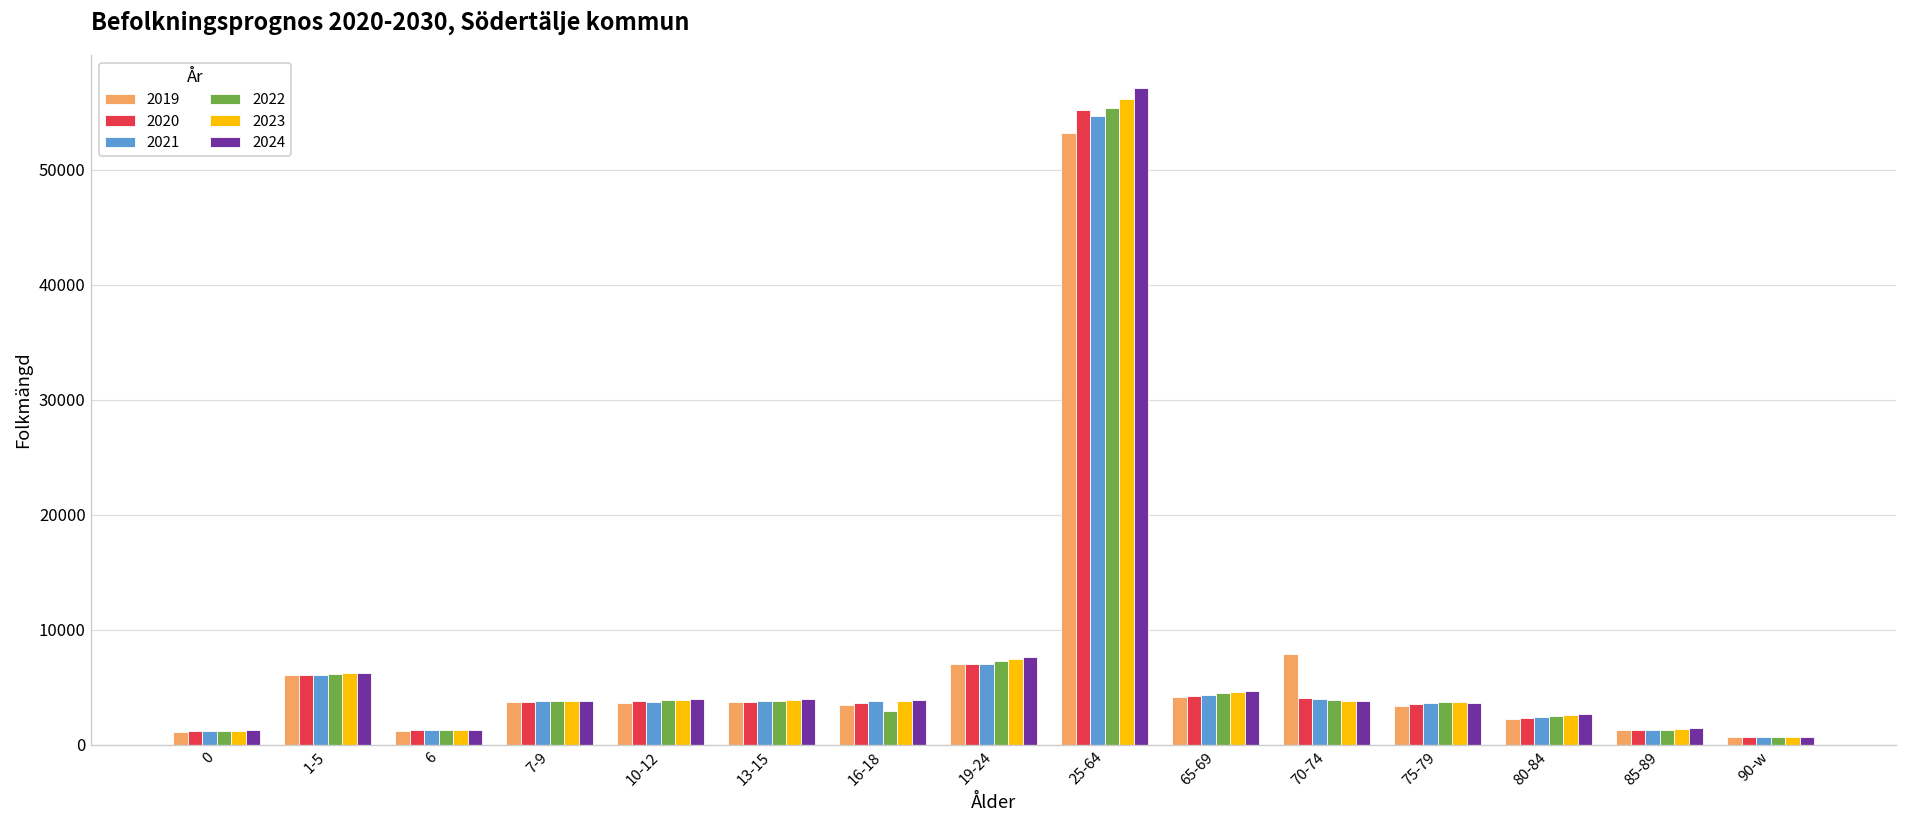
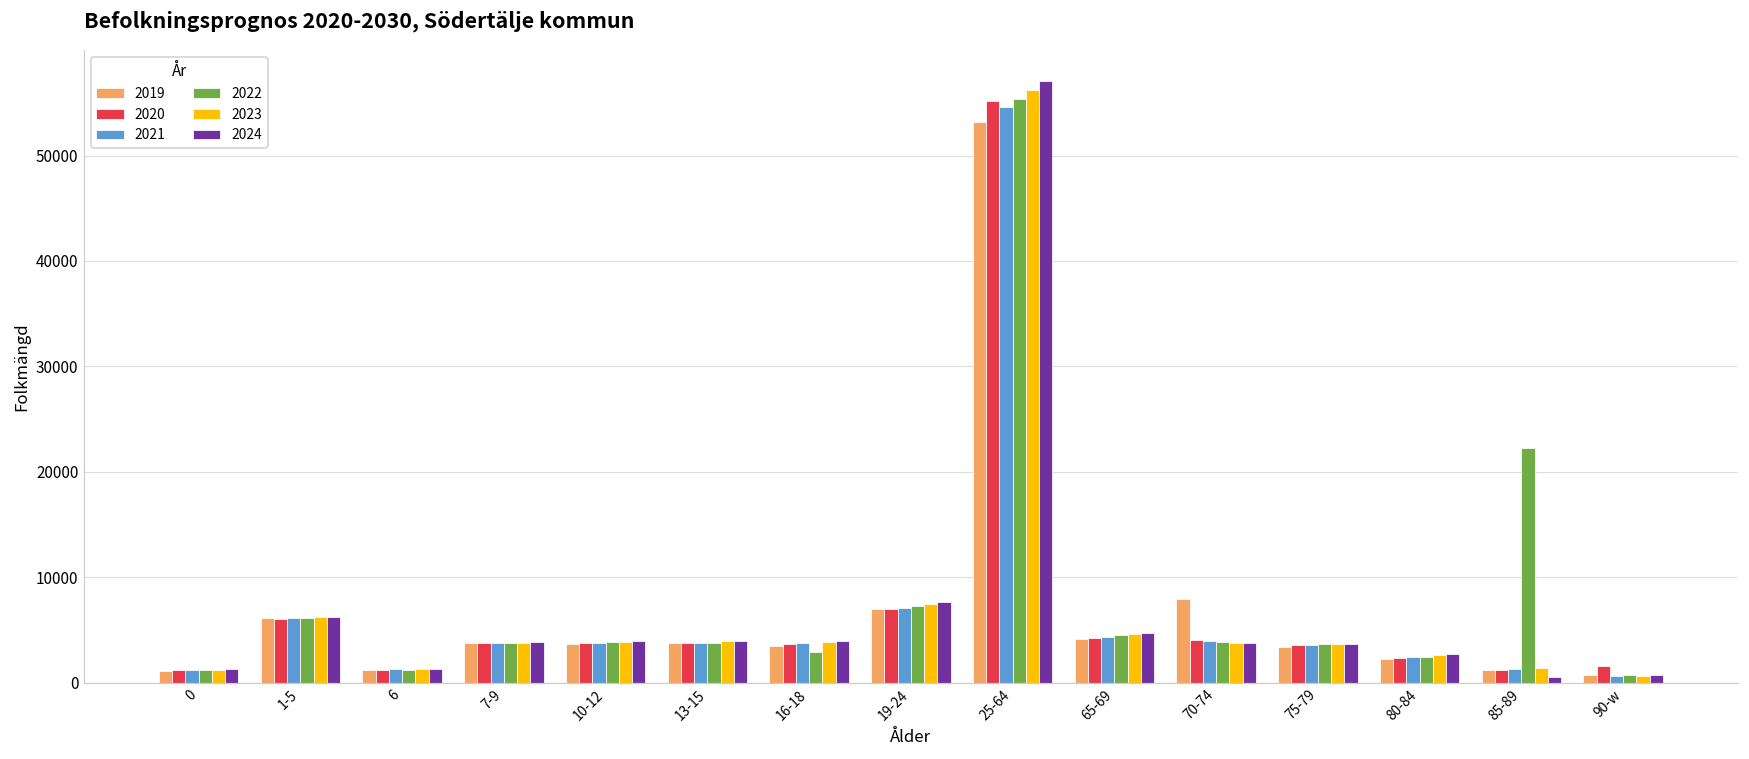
  {
    "2019": {
      "0": 1000,
      "1-5": 6000,
      "6": 1000,
      "7-9": 4000,
      "10-12": 4000,
      "13-15": 4000,
      "16-18": 3000,
      "19-24": 7000,
      "25-64": 53000,
      "65-69": 4000,
      "70-74": 8000,
      "75-79": 3000,
      "80-84": 2000,
      "85-89": 1000,
      "90-w": 1000
    },
    "2020": {
      "0": 1000,
      "1-5": 6000,
      "6": 1000,
      "7-9": 4000,
      "10-12": 4000,
      "13-15": 4000,
      "16-18": 4000,
      "19-24": 7000,
      "25-64": 55000,
      "65-69": 4000,
      "70-74": 4000,
      "75-79": 4000,
      "80-84": 2000,
      "85-89": 1000,
-     "90-w": 1000
+     "90-w": 2000
    },
    "2021": {
      "0": 1000,
      "1-5": 6000,
      "6": 1000,
      "7-9": 4000,
      "10-12": 4000,
      "13-15": 4000,
      "16-18": 4000,
      "19-24": 7000,
      "25-64": 55000,
      "65-69": 4000,
      "70-74": 4000,
      "75-79": 4000,
      "80-84": 2000,
      "85-89": 1000,
      "90-w": 1000
    },
    "2022": {
      "0": 1000,
      "1-5": 6000,
      "6": 1000,
      "7-9": 4000,
      "10-12": 4000,
      "13-15": 4000,
      "16-18": 3000,
      "19-24": 7000,
      "25-64": 55000,
      "65-69": 4000,
      "70-74": 4000,
      "75-79": 4000,
      "80-84": 2000,
-     "85-89": 1000,
+     "85-89": 22000,
      "90-w": 1000
    },
    "2023": {
      "0": 1000,
      "1-5": 6000,
      "6": 1000,
      "7-9": 4000,
      "10-12": 4000,
      "13-15": 4000,
      "16-18": 4000,
      "19-24": 7000,
      "25-64": 56000,
      "65-69": 5000,
      "70-74": 4000,
      "75-79": 4000,
      "80-84": 3000,
      "85-89": 1000,
      "90-w": 1000
    },
    "2024": {
      "0": 1000,
      "1-5": 6000,
      "6": 1000,
      "7-9": 4000,
      "10-12": 4000,
      "13-15": 4000,
      "16-18": 4000,
      "19-24": 8000,
      "25-64": 57000,
      "65-69": 5000,
      "70-74": 4000,
      "75-79": 4000,
      "80-84": 3000,
-     "85-89": 1000,
+     "85-89": 0,
      "90-w": 1000
    }
  }
